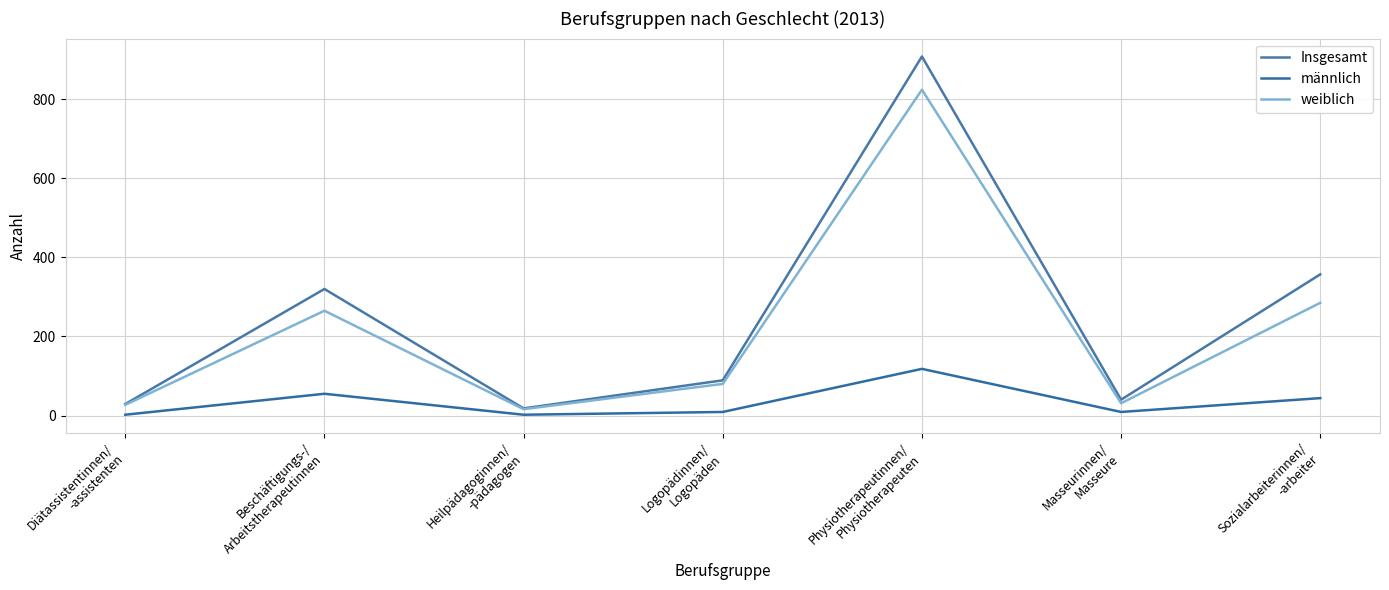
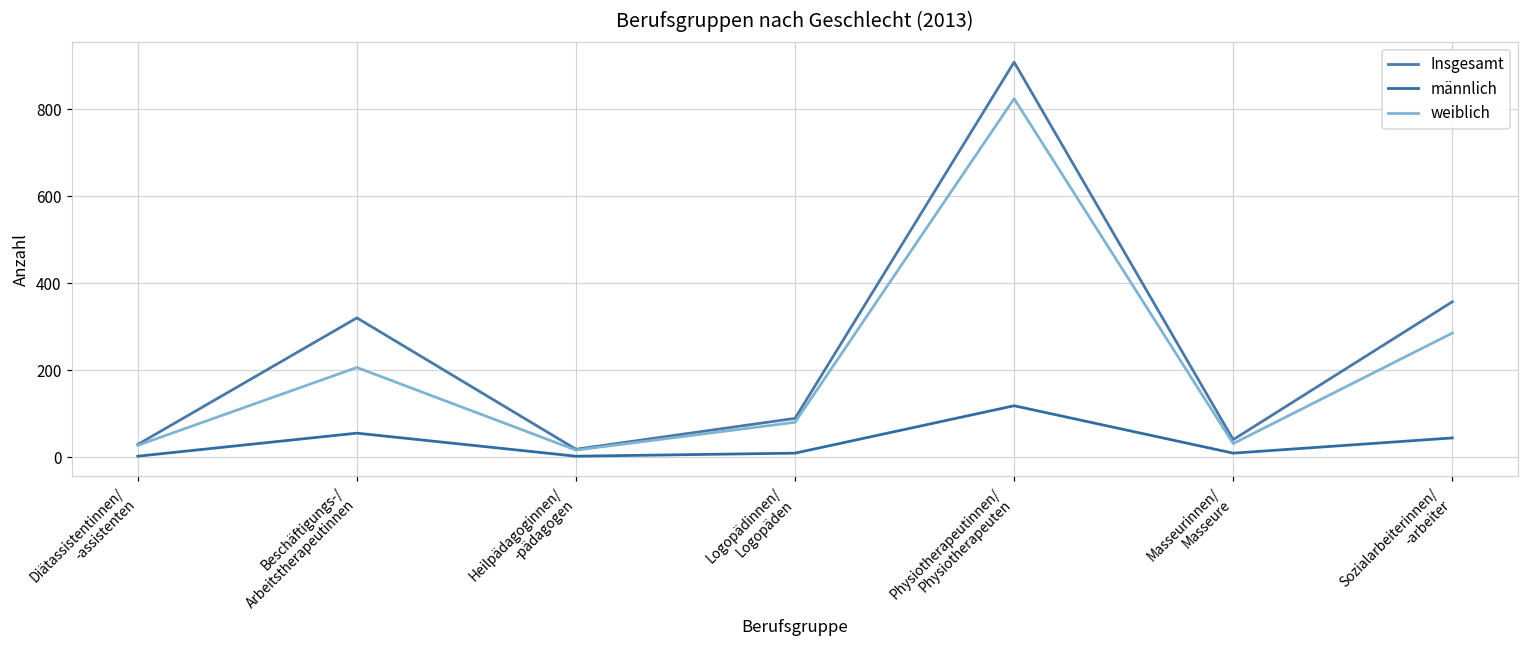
  {
    "weiblich": {
-     "Beschäftigungs-/ Arbeitstherapeutinnen": 270,
+     "Beschäftigungs-/ Arbeitstherapeutinnen": 210,
      "Logopädinnen/ Logopäden": 80,
      "Physiotherapeutinnen/ Physiotherapeuten": 820,
      "Masseurinnen/ Masseure": 30,
      "Sozialarbeiterinnen/ -arbeiter": 290
    }
  }
